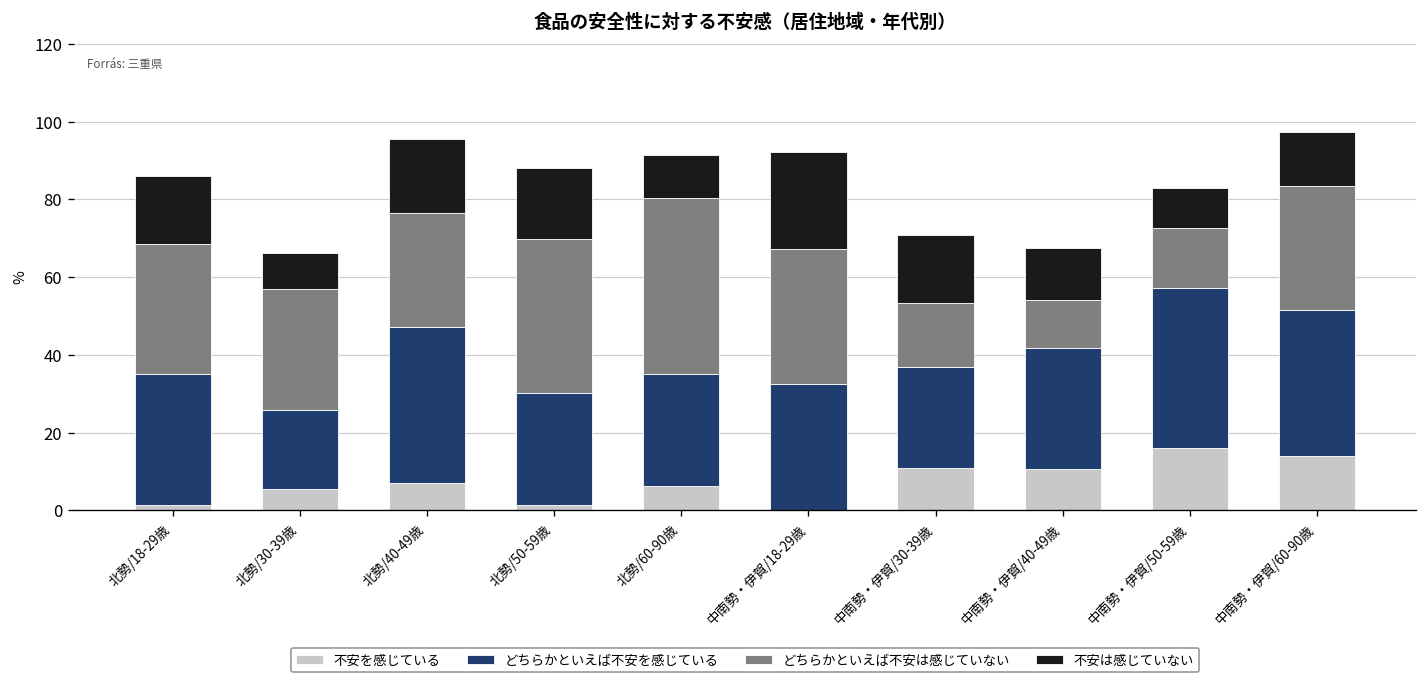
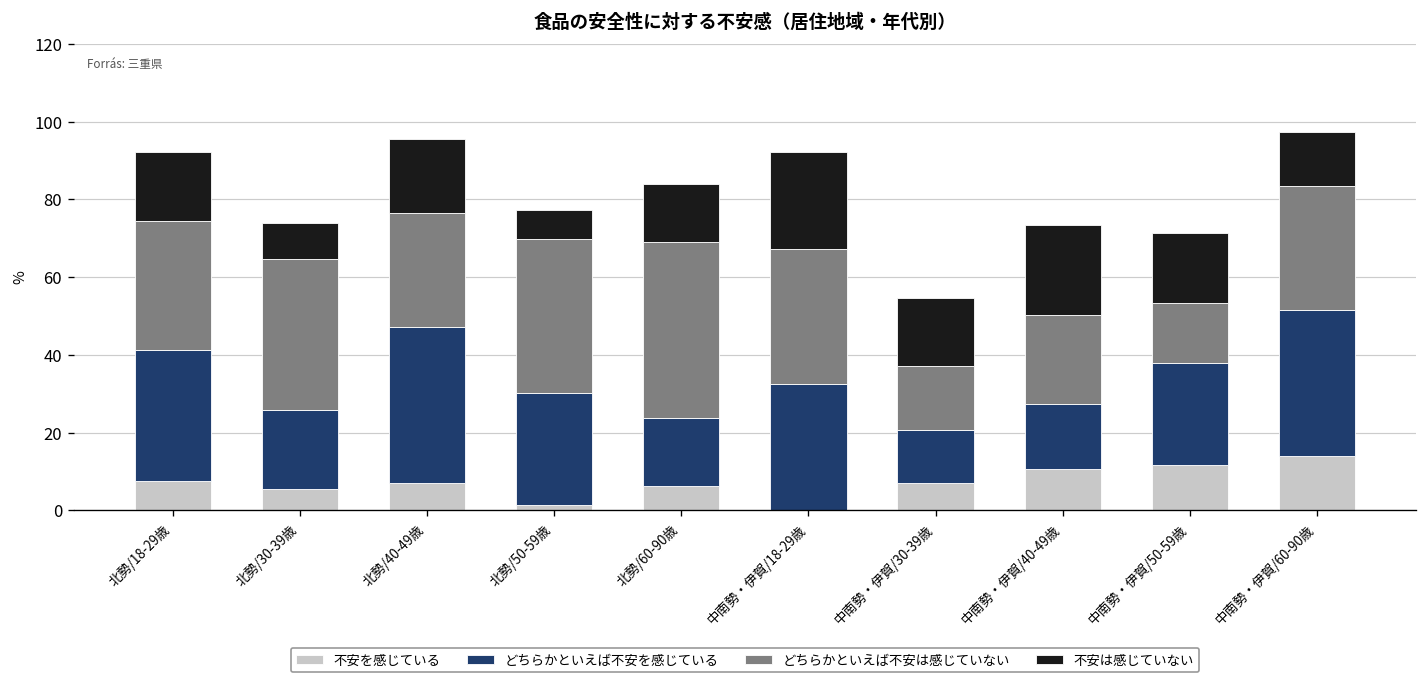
  {
    "不安を感じている": {
-     "北勢/18-29歳": 2,
+     "北勢/18-29歳": 8,
      "北勢/30-39歳": 5,
      "北勢/40-49歳": 7,
      "北勢/50-59歳": 1,
      "北勢/60-90歳": 6,
      "中南勢・伊賀/18-29歳": 0,
-     "中南勢・伊賀/30-39歳": 11,
+     "中南勢・伊賀/30-39歳": 7,
      "中南勢・伊賀/40-49歳": 11,
-     "中南勢・伊賀/50-59歳": 16,
+     "中南勢・伊賀/50-59歳": 12,
      "中南勢・伊賀/60-90歳": 14
    },
    "どちらかといえば不安を感じている": {
      "北勢/18-29歳": 34,
      "北勢/30-39歳": 21,
      "北勢/40-49歳": 40,
      "北勢/50-59歳": 29,
-     "北勢/60-90歳": 29,
+     "北勢/60-90歳": 17,
      "中南勢・伊賀/18-29歳": 32,
-     "中南勢・伊賀/30-39歳": 26,
-     "中南勢・伊賀/40-49歳": 31,
-     "中南勢・伊賀/50-59歳": 41,
+     "中南勢・伊賀/30-39歳": 14,
+     "中南勢・伊賀/40-49歳": 17,
+     "中南勢・伊賀/50-59歳": 26,
      "中南勢・伊賀/60-90歳": 38
    },
    "どちらかといえば不安は感じていない": {
      "北勢/18-29歳": 33,
-     "北勢/30-39歳": 31,
+     "北勢/30-39歳": 39,
      "北勢/40-49歳": 29,
      "北勢/50-59歳": 40,
      "北勢/60-90歳": 45,
      "中南勢・伊賀/18-29歳": 35,
      "中南勢・伊賀/30-39歳": 16,
-     "中南勢・伊賀/40-49歳": 12,
+     "中南勢・伊賀/40-49歳": 23,
      "中南勢・伊賀/50-59歳": 16,
      "中南勢・伊賀/60-90歳": 32
    },
    "不安は感じていない": {
      "北勢/18-29歳": 18,
      "北勢/30-39歳": 9,
      "北勢/40-49歳": 19,
-     "北勢/50-59歳": 18,
-     "北勢/60-90歳": 11,
+     "北勢/50-59歳": 7,
+     "北勢/60-90歳": 15,
      "中南勢・伊賀/18-29歳": 25,
      "中南勢・伊賀/30-39歳": 17,
-     "中南勢・伊賀/40-49歳": 14,
-     "中南勢・伊賀/50-59歳": 10,
+     "中南勢・伊賀/40-49歳": 23,
+     "中南勢・伊賀/50-59歳": 18,
      "中南勢・伊賀/60-90歳": 14
    }
  }
